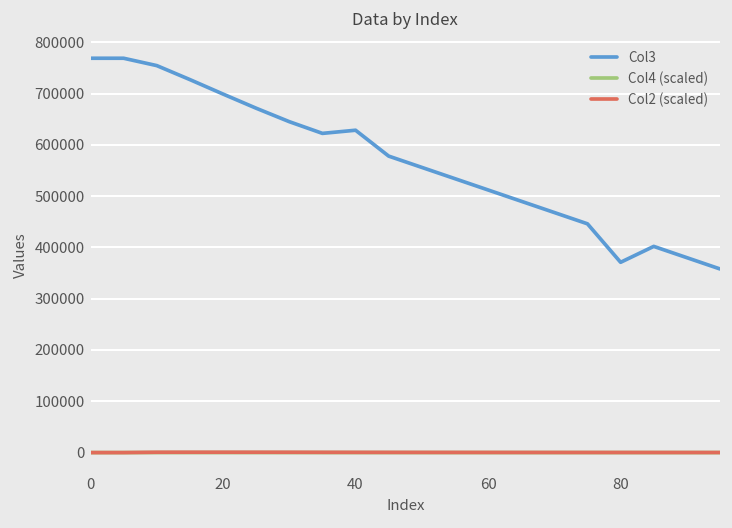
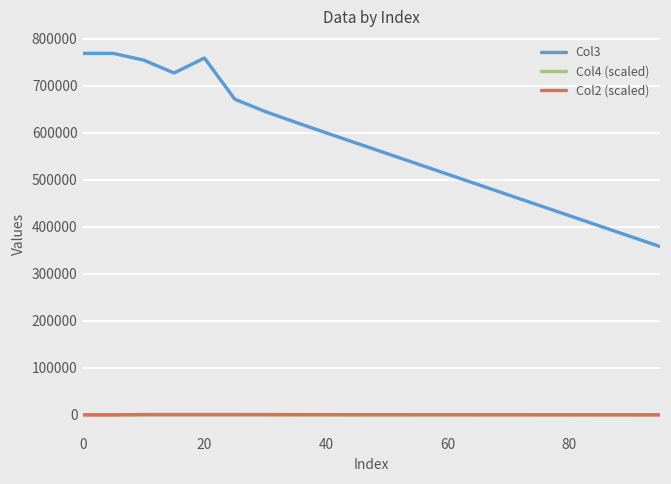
  {
    "Col3": {
      "0": 770000,
-     "20": 700000,
-     "40": 630000,
+     "20": 760000,
+     "40": 600000,
      "60": 510000,
-     "80": 370000
+     "80": 420000
    },
    "Col2 (scaled)": {
      "0": 0,
      "20": 0,
      "40": 0,
      "60": 0,
      "80": 0
    }
  }
